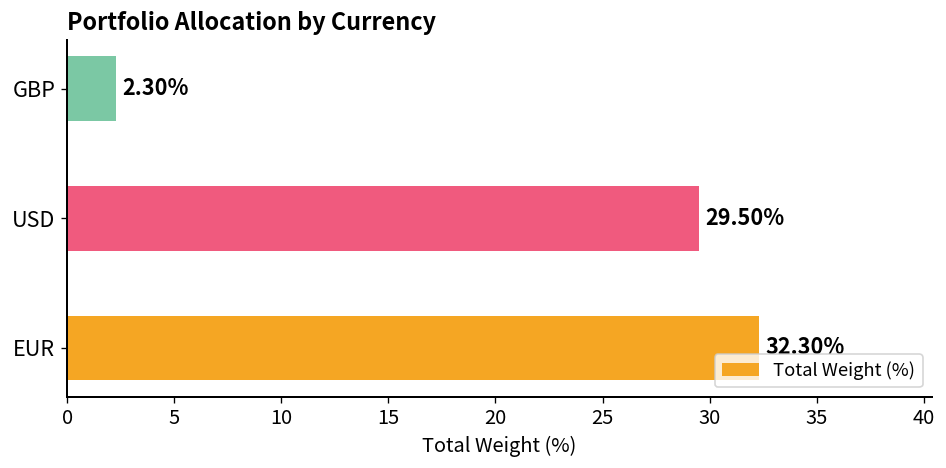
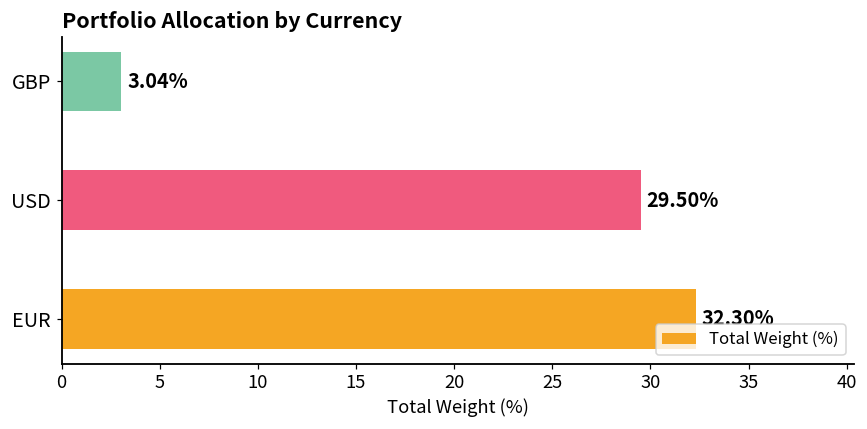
  {
-   "GBP": "2.30%",
+   "GBP": "3.04%",
    "USD": "29.50%"
  }
